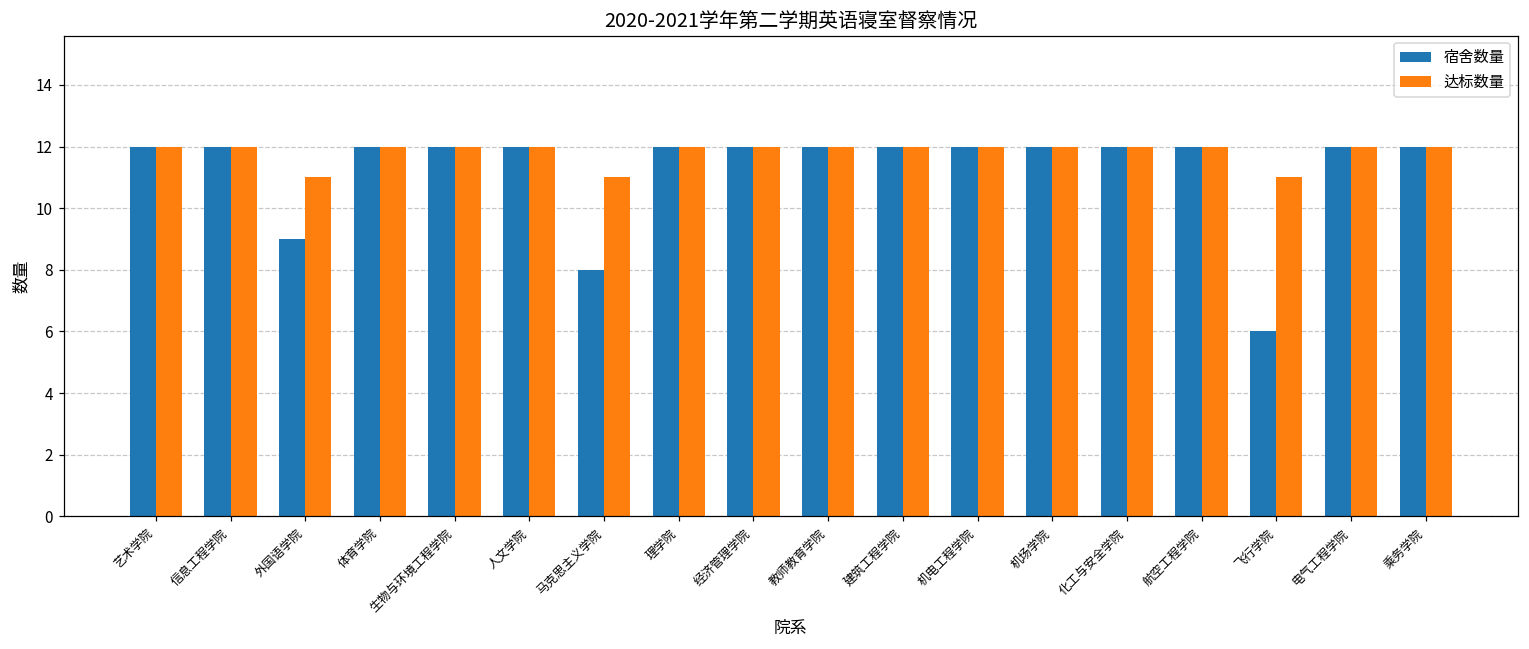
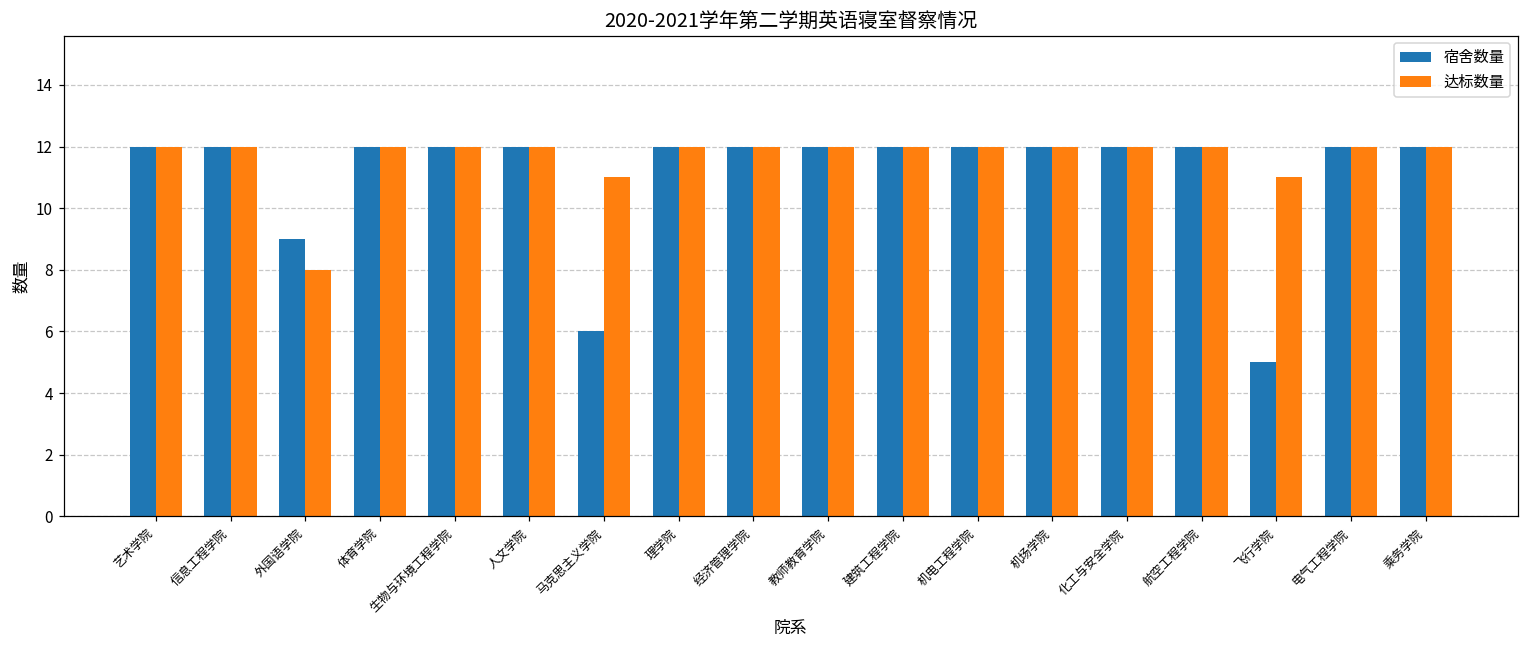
  {
    "宿舍数量": {
      "艺术学院": 12,
      "信息工程学院": 12,
      "外国语学院": 9,
      "体育学院": 12,
      "生物与环境工程学院": 12,
      "人文学院": 12,
-     "马克思主义学院": 8,
+     "马克思主义学院": 6,
      "理学院": 12,
      "经济管理学院": 12,
      "教师教育学院": 12,
      "建筑工程学院": 12,
      "机电工程学院": 12,
      "机场学院": 12,
      "化工与安全学院": 12,
      "航空工程学院": 12,
-     "飞行学院": 6,
+     "飞行学院": 5,
      "电气工程学院": 12,
      "乘务学院": 12
    },
    "达标数量": {
      "艺术学院": 12,
      "信息工程学院": 12,
-     "外国语学院": 11,
+     "外国语学院": 8,
      "体育学院": 12,
      "生物与环境工程学院": 12,
      "人文学院": 12,
      "马克思主义学院": 11,
      "理学院": 12,
      "经济管理学院": 12,
      "教师教育学院": 12,
      "建筑工程学院": 12,
      "机电工程学院": 12,
      "机场学院": 12,
      "化工与安全学院": 12,
      "航空工程学院": 12,
      "飞行学院": 11,
      "电气工程学院": 12,
      "乘务学院": 12
    }
  }
